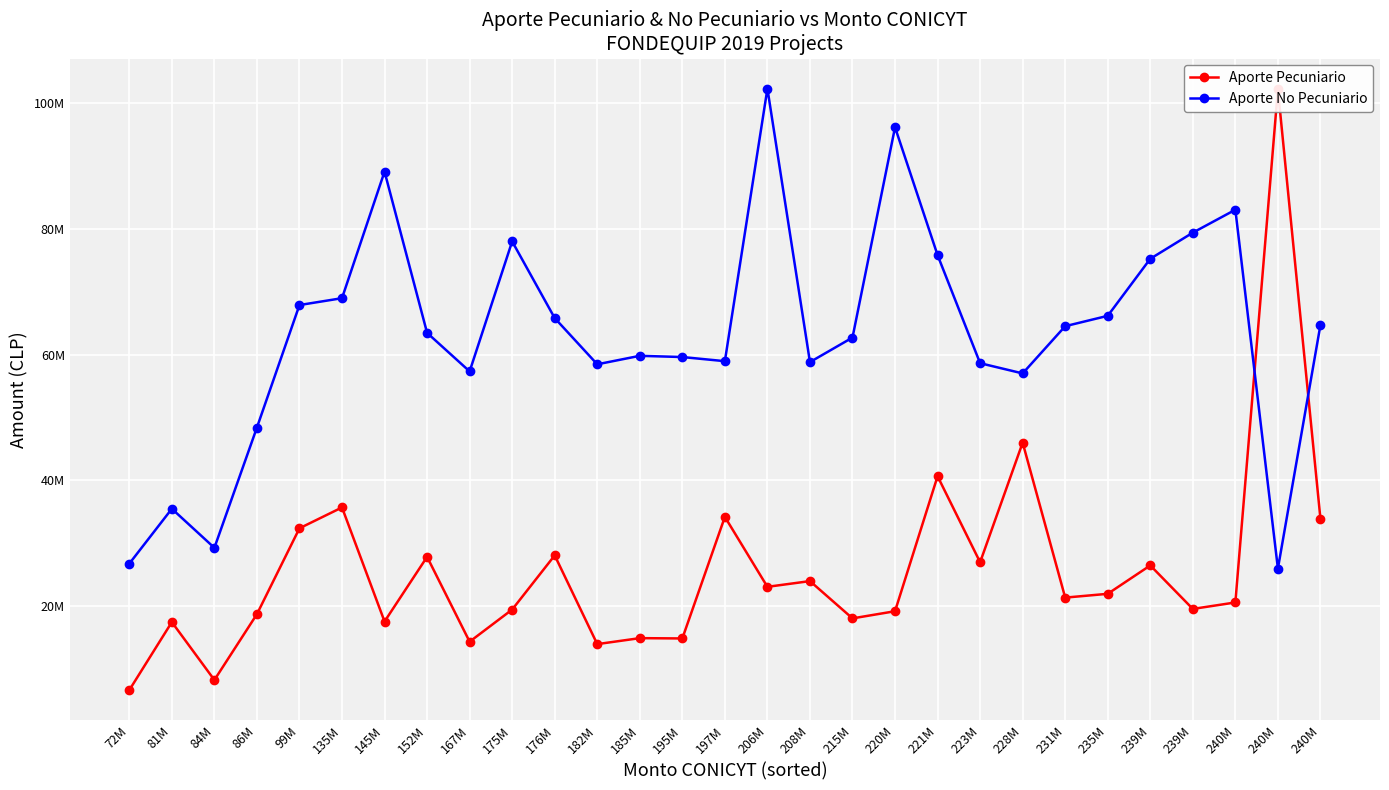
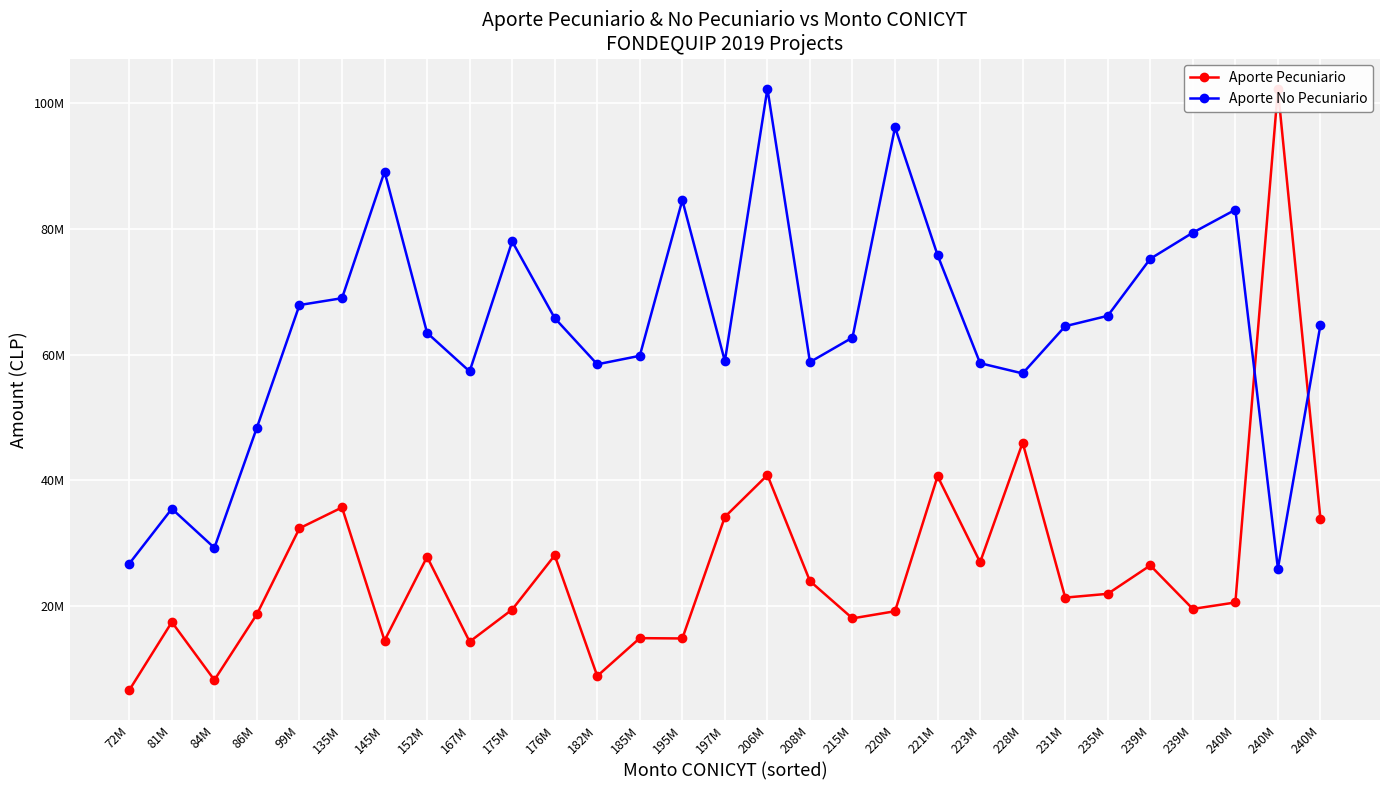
  {
    "Aporte Pecuniario": {
      "72M": 7000000,
      "81M": 18000000,
      "84M": 8000000,
      "86M": 19000000,
      "99M": 32000000,
      "135M": 36000000,
-     "145M": 18000000,
+     "145M": 15000000,
      "152M": 28000000,
      "167M": 14000000,
      "175M": 19000000,
      "176M": 28000000,
-     "182M": 14000000,
+     "182M": 9000000,
      "185M": 15000000,
      "195M": 15000000,
      "197M": 34000000,
-     "206M": 23000000,
+     "206M": 41000000,
      "208M": 24000000,
      "215M": 18000000,
      "220M": 19000000,
      "221M": 41000000,
      "223M": 27000000,
      "228M": 46000000,
      "231M": 21000000,
      "235M": 22000000
    },
    "Aporte No Pecuniario": {
      "72M": 27000000,
      "81M": 36000000,
      "84M": 29000000,
      "86M": 48000000,
      "99M": 68000000,
      "135M": 69000000,
      "145M": 89000000,
      "152M": 63000000,
      "167M": 57000000,
      "175M": 78000000,
      "176M": 66000000,
      "182M": 58000000,
      "185M": 60000000,
-     "195M": 60000000,
+     "195M": 85000000,
      "197M": 59000000,
      "206M": 102000000,
      "208M": 59000000,
      "215M": 63000000,
      "220M": 96000000,
      "221M": 76000000,
      "223M": 59000000,
      "228M": 57000000,
      "231M": 65000000,
      "235M": 66000000
    }
  }
